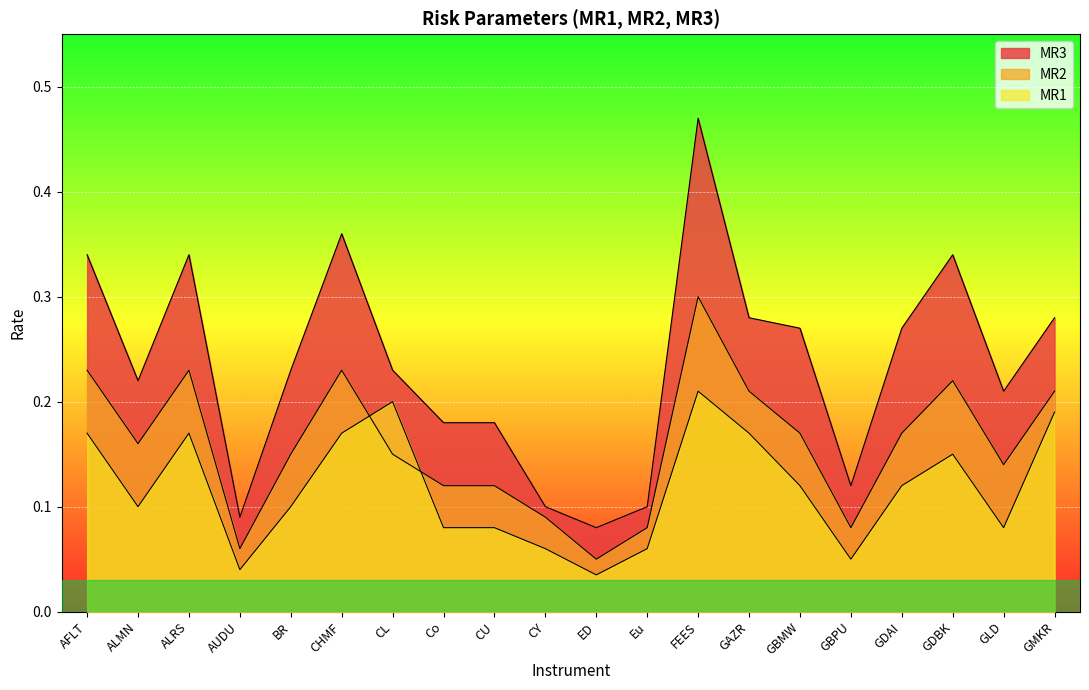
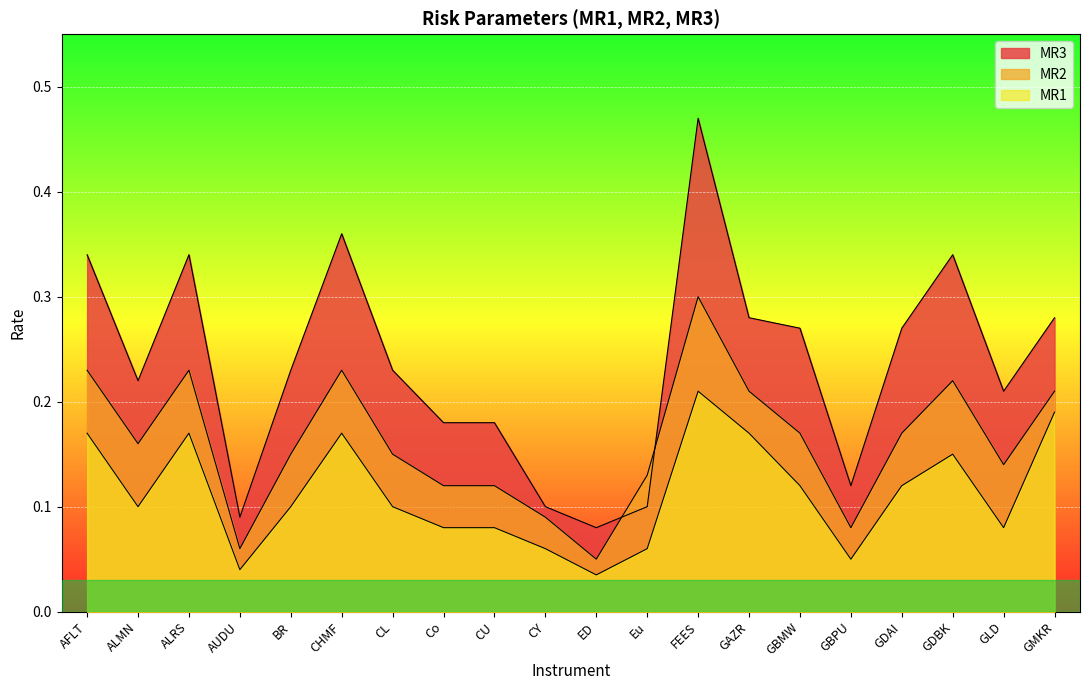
  {
    "MR3": {
      "AFLT": 0.34,
      "ALMN": 0.22,
      "ALRS": 0.34,
      "AUDU": 0.09,
      "BR": 0.23,
      "CHMF": 0.36,
      "CL": 0.23,
      "Co": 0.18,
      "CU": 0.18,
      "CY": 0.10,
      "ED": 0.08,
      "Eu": 0.10,
      "FEES": 0.47,
      "GAZR": 0.28,
      "GBMW": 0.27,
      "GBPU": 0.12,
      "GDAI": 0.27,
      "GDBK": 0.34,
      "GLD": 0.21,
      "GMKR": 0.28
    },
    "MR2": {
      "AFLT": 0.23,
      "ALMN": 0.16,
      "ALRS": 0.23,
      "AUDU": 0.06,
      "BR": 0.15,
      "CHMF": 0.23,
      "CL": 0.15,
      "Co": 0.12,
      "CU": 0.12,
      "CY": 0.09,
      "ED": 0.05,
-     "Eu": 0.08,
+     "Eu": 0.13,
      "FEES": 0.30,
      "GAZR": 0.21,
      "GBMW": 0.17,
      "GBPU": 0.08,
      "GDAI": 0.17,
      "GDBK": 0.22,
      "GLD": 0.14,
      "GMKR": 0.21
    },
    "MR1": {
      "AFLT": 0.170,
      "ALMN": 0.1,
      "ALRS": 0.170,
      "AUDU": 0.040,
      "BR": 0.1,
      "CHMF": 0.170,
-     "CL": 0.2,
+     "CL": 0.1,
      "Co": 0.080,
      "CU": 0.080,
      "CY": 0.060,
      "ED": 0.035,
      "Eu": 0.060,
      "FEES": 0.210,
      "GAZR": 0.170,
      "GBMW": 0.120,
      "GBPU": 0.050,
      "GDAI": 0.120,
      "GDBK": 0.150,
      "GLD": 0.080,
      "GMKR": 0.190
    }
  }
